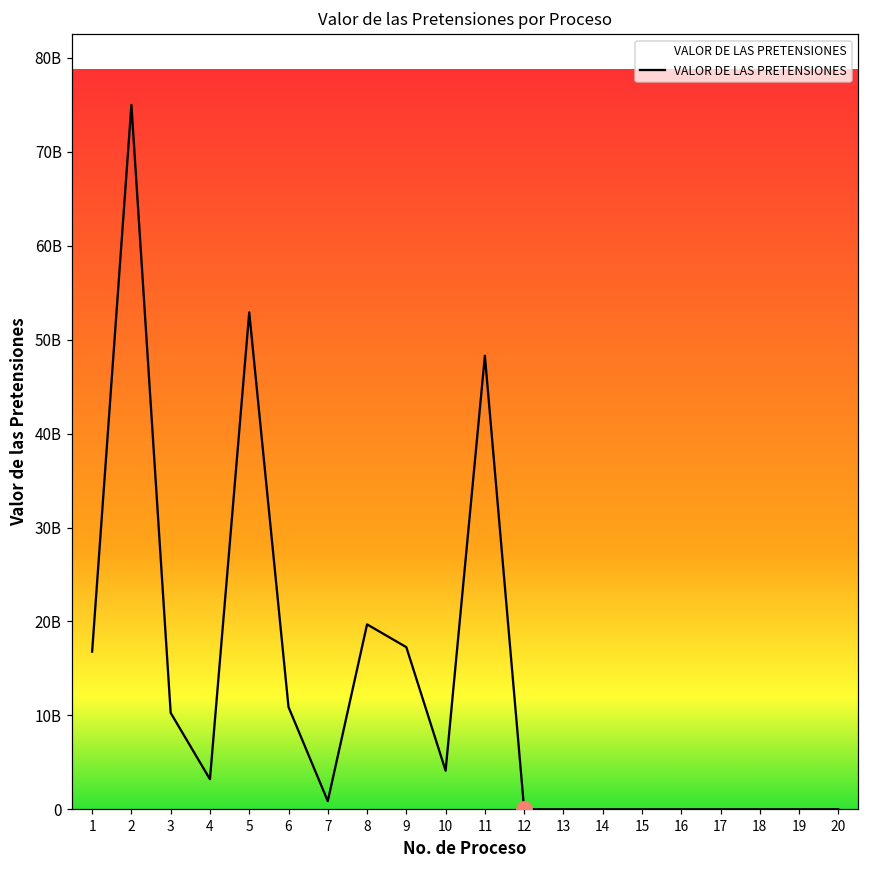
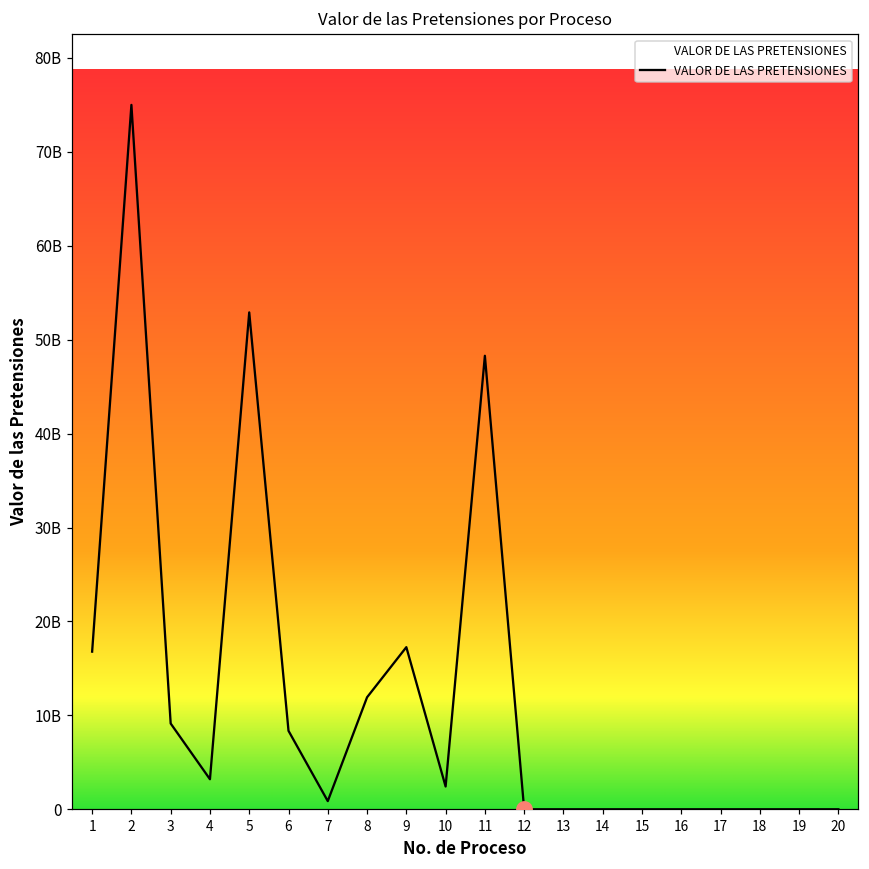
  {
    "VALOR DE LAS PRETENSIONES": {
      "1": 17000000000,
      "2": 75000000000,
-     "3": 10000000000,
+     "3": 9000000000,
      "4": 3000000000,
      "5": 53000000000,
-     "6": 11000000000,
+     "6": 8000000000,
      "7": 1000000000,
-     "8": 20000000000,
+     "8": 12000000000,
      "9": 17000000000,
-     "10": 4000000000,
+     "10": 2000000000,
      "11": 48000000000,
      "13": 0,
      "14": 0,
      "15": 0,
      "16": 0,
      "17": 0,
      "18": 0,
      "19": 0,
      "20": 0
    }
  }
